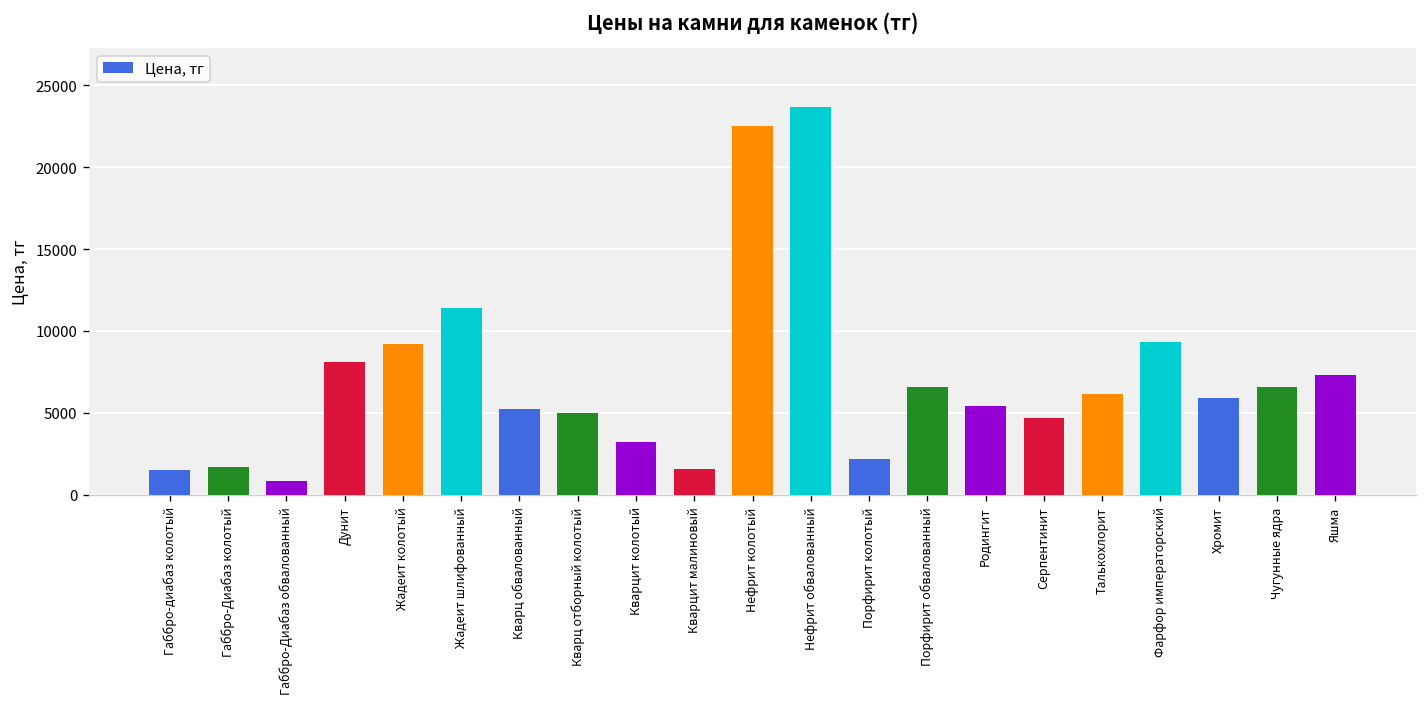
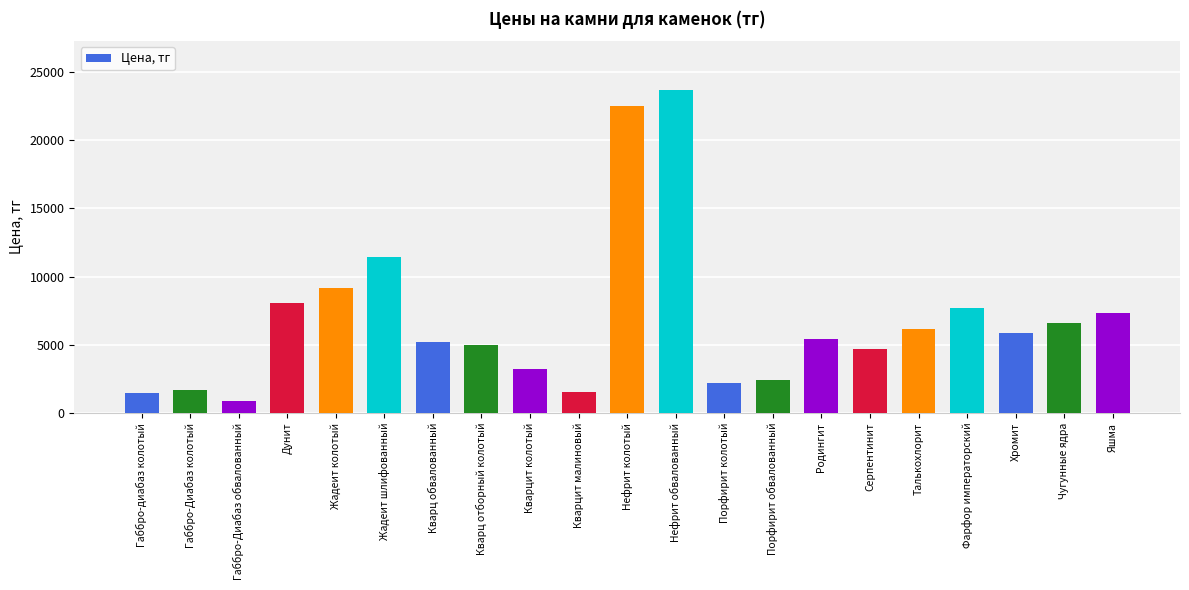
  {
    "Габбро-диабаз колотый": 1500,
    "Габбро-Диабаз колотый": 1700,
    "Габбро-Диабаз обвалованный": 800,
    "Дунит": 8100,
    "Жадеит колотый": 9200,
    "Жадеит шлифованный": 11400,
    "Кварц обвалованный": 5200,
    "Кварц отборный колотый": 5000,
    "Кварцит колотый": 3200,
    "Кварцит малиновый": 1600,
    "Нефрит колотый": 22500,
    "Нефрит обвалованный": 23700,
    "Порфирит колотый": 2200,
-   "Порфирит обвалованный": 6600,
+   "Порфирит обвалованный": 2400,
    "Родингит": 5400,
    "Серпентинит": 4700,
    "Талькохлорит": 6100,
-   "Фарфор императорский": 9300,
+   "Фарфор императорский": 7700,
    "Хромит": 5900,
    "Чугунные ядра": 6600,
    "Яшма": 7300
  }
